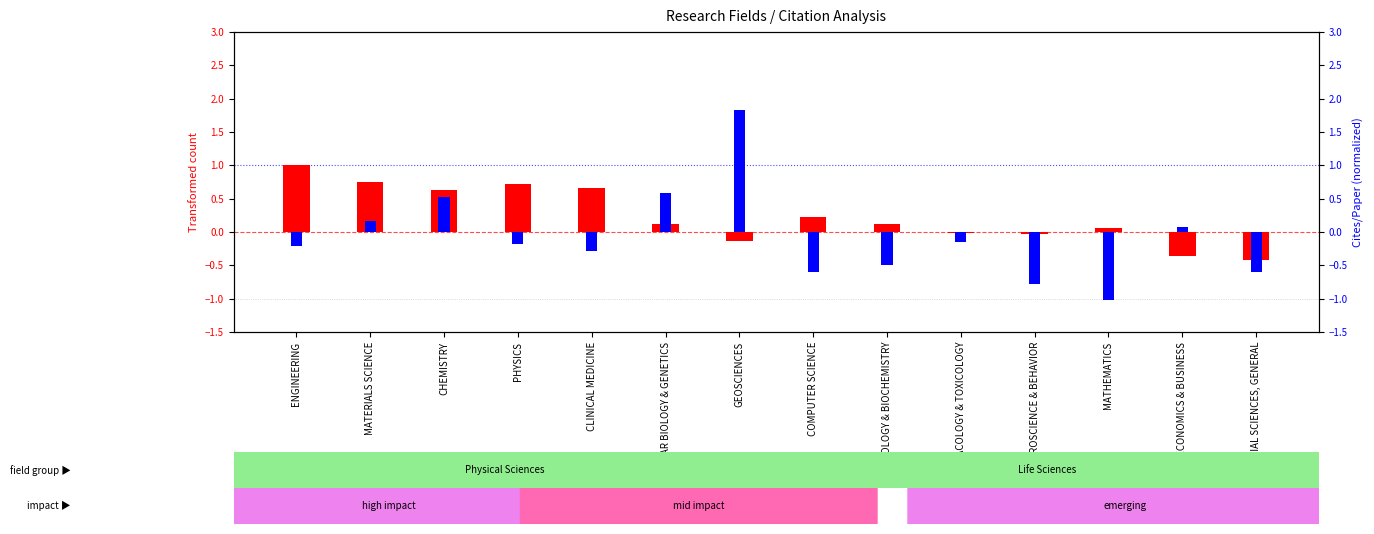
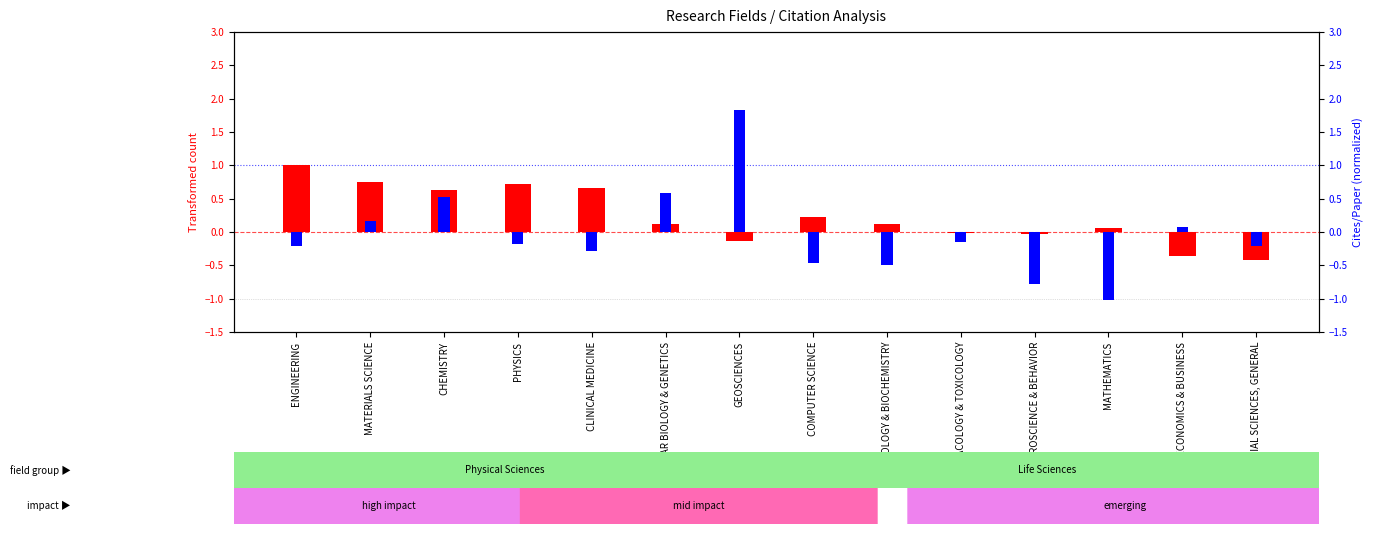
  {
    "cites/paper (normalized)": {
      "ENGINEERING": -0.2,
      "MATERIALS SCIENCE": 0.2,
      "CHEMISTRY": 0.5,
      "PHYSICS": -0.2,
      "CLINICAL MEDICINE": -0.3,
      "MOLECULAR BIOLOGY & GENETICS": 0.6,
      "GEOSCIENCES": 1.8,
-     "COMPUTER SCIENCE": -0.6,
+     "COMPUTER SCIENCE": -0.5,
      "BIOLOGY & BIOCHEMISTRY": -0.5,
      "PHARMACOLOGY & TOXICOLOGY": -0.1,
      "NEUROSCIENCE & BEHAVIOR": -0.8,
      "MATHEMATICS": -1.0,
      "ECONOMICS & BUSINESS": 0.1,
-     "SOCIAL SCIENCES, GENERAL": -0.6
+     "SOCIAL SCIENCES, GENERAL": -0.2
    }
  }
